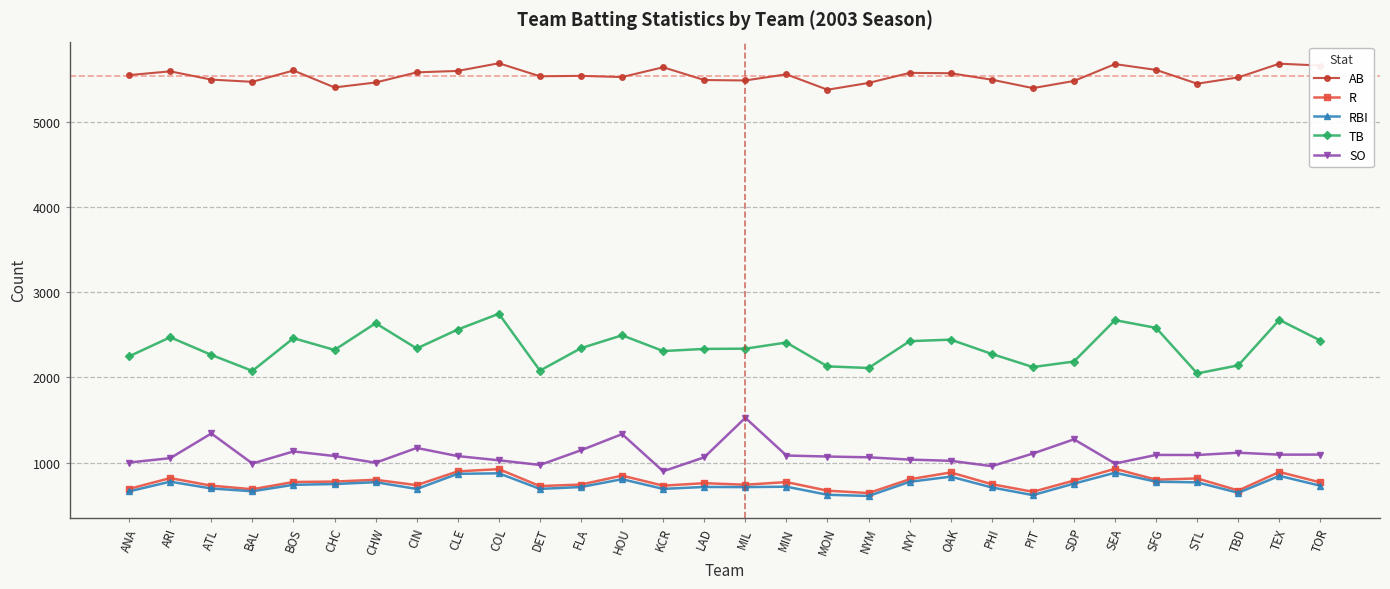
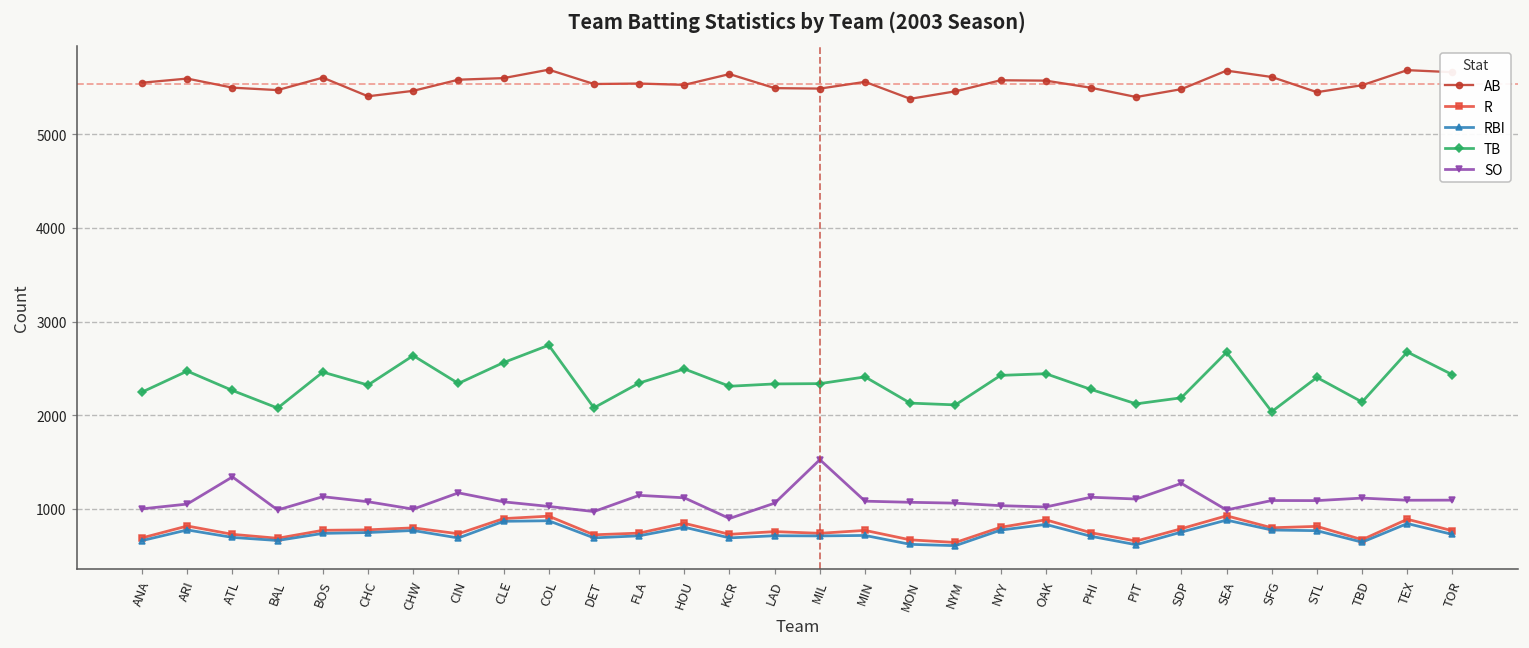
  {
    "RBI": {
      "ARI": 800,
      "ATL": 700,
      "BOS": 700,
      "CIN": 700,
      "COL": 900,
      "DET": 700,
      "HOU": 800,
      "KCR": 700,
      "LAD": 700,
      "MIN": 700,
      "MON": 600,
      "NYM": 600,
      "OAK": 800,
      "PHI": 700,
      "PIT": 600,
      "SDP": 800,
      "SEA": 900,
      "STL": 800,
      "TEX": 800,
      "TOR": 700
    },
    "TB": {
      "ANA": 2200,
      "ARI": 2500,
      "ATL": 2300,
      "BAL": 2100,
      "BOS": 2500,
      "CHC": 2300,
      "CHW": 2600,
      "CIN": 2300,
      "CLE": 2600,
      "COL": 2700,
      "DET": 2100,
      "FLA": 2300,
      "HOU": 2500,
      "KCR": 2300,
      "LAD": 2300,
      "MIL": 2300,
      "MIN": 2400,
      "MON": 2100,
      "NYM": 2100,
      "NYY": 2400,
      "OAK": 2400,
      "PHI": 2300,
      "PIT": 2100,
      "SDP": 2200,
      "SEA": 2700,
-     "SFG": 2600,
-     "STL": 2000,
+     "SFG": 2000,
+     "STL": 2400,
      "TBD": 2100,
      "TEX": 2700,
      "TOR": 2400
    },
    "SO": {
      "ANA": 1000,
      "ARI": 1100,
      "ATL": 1300,
      "BAL": 1000,
      "BOS": 1100,
      "CHC": 1100,
      "CHW": 1000,
      "CIN": 1200,
      "CLE": 1100,
      "COL": 1000,
      "DET": 1000,
      "FLA": 1100,
-     "HOU": 1300,
+     "HOU": 1100,
      "KCR": 900,
      "LAD": 1100,
      "MIL": 1500,
      "MIN": 1100,
      "MON": 1100,
      "NYM": 1100,
      "NYY": 1000,
      "OAK": 1000,
-     "PHI": 1000,
+     "PHI": 1100,
      "PIT": 1100,
      "SDP": 1300,
      "SEA": 1000,
      "SFG": 1100,
      "STL": 1100,
      "TBD": 1100,
      "TEX": 1100,
      "TOR": 1100
    }
  }
